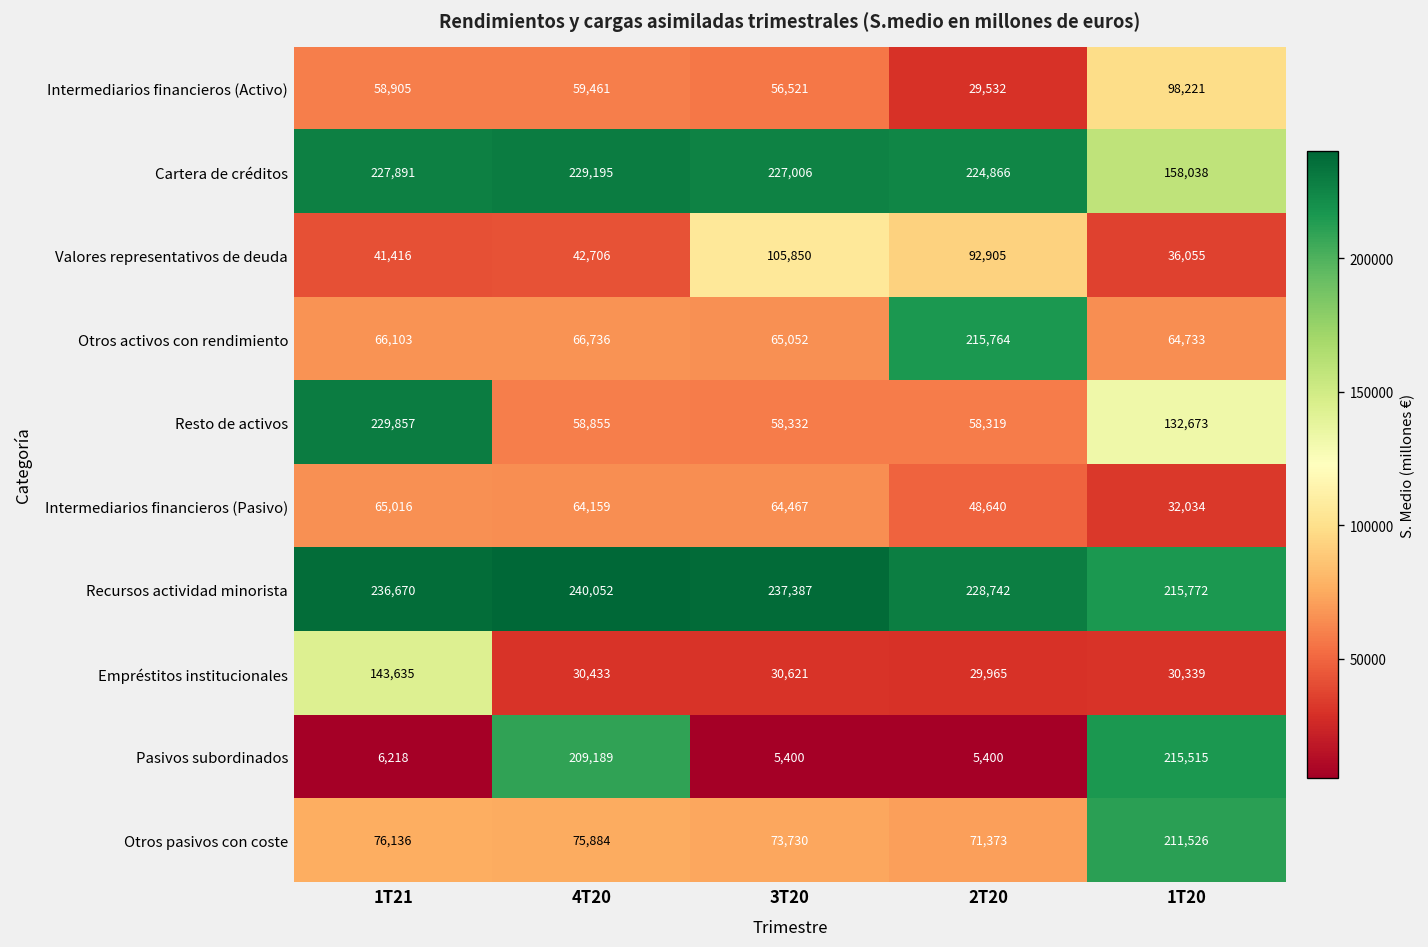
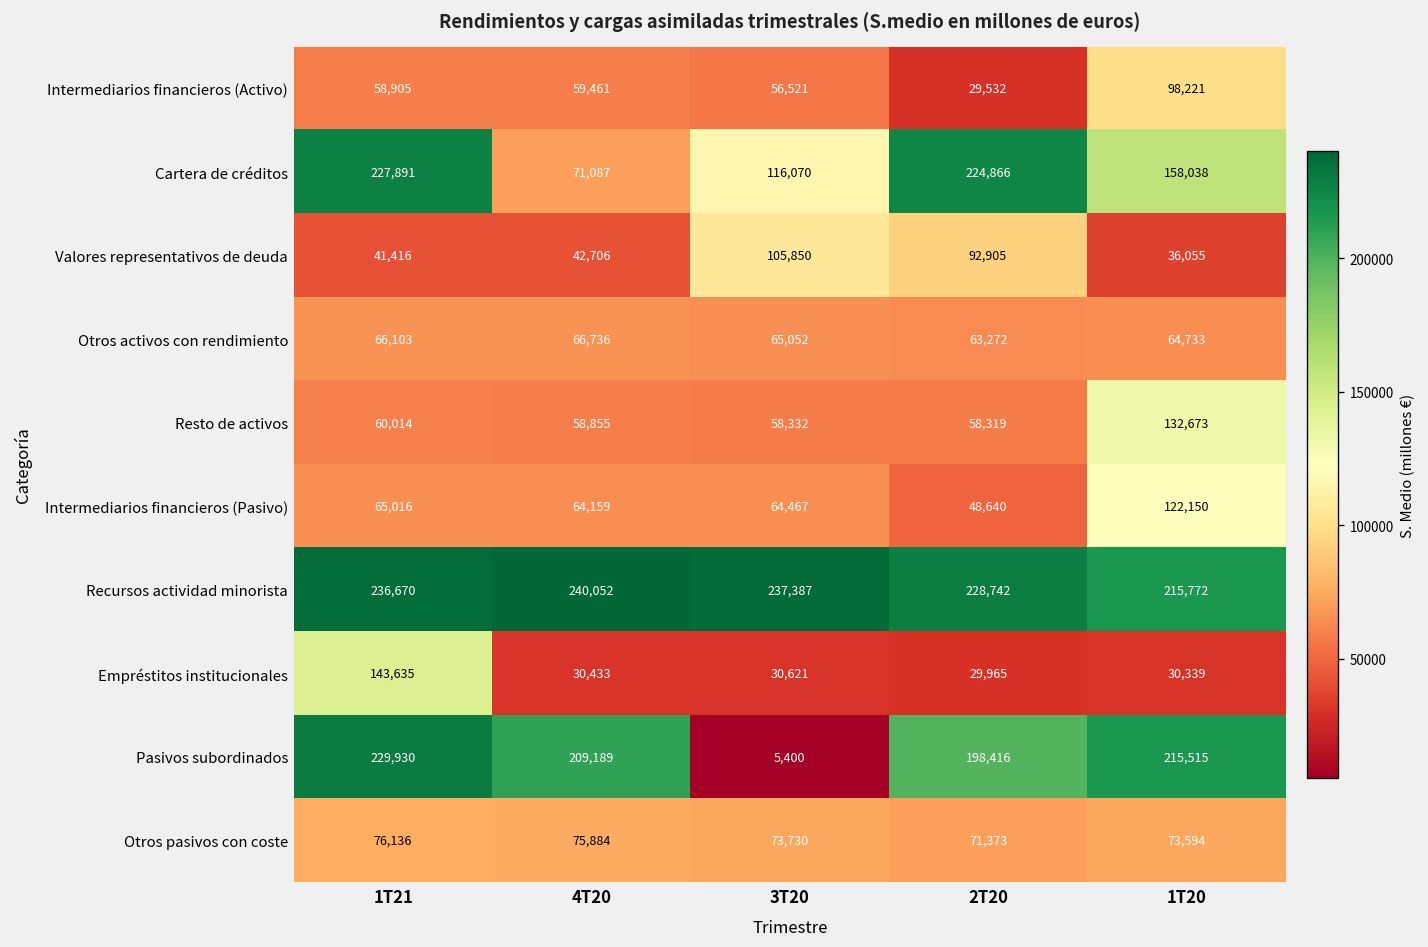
  {
    "Intermediarios financieros (Activo)": {
      "1T21": "58,905",
      "4T20": "59,461",
      "3T20": "56,521",
      "2T20": "29,532",
      "1T20": "98,221"
    },
    "Cartera de créditos": {
      "1T21": "227,891",
-     "4T20": "229,195",
-     "3T20": "227,006",
+     "4T20": "71,087",
+     "3T20": "116,070",
      "2T20": "224,866",
      "1T20": "158,038"
    },
    "Valores representativos de deuda": {
      "1T21": "41,416",
      "4T20": "42,706",
      "3T20": "105,850",
      "2T20": "92,905",
      "1T20": "36,055"
    },
    "Otros activos con rendimiento": {
      "1T21": "66,103",
      "4T20": "66,736",
      "3T20": "65,052",
-     "2T20": "215,764",
+     "2T20": "63,272",
      "1T20": "64,733"
    },
    "Resto de activos": {
-     "1T21": "229,857",
+     "1T21": "60,014",
      "4T20": "58,855",
      "3T20": "58,332",
      "2T20": "58,319",
      "1T20": "132,673"
    },
    "Intermediarios financieros (Pasivo)": {
      "1T21": "65,016",
      "4T20": "64,159",
      "3T20": "64,467",
      "2T20": "48,640",
-     "1T20": "32,034"
+     "1T20": "122,150"
    },
    "Recursos actividad minorista": {
      "1T21": "236,670",
      "4T20": "240,052",
      "3T20": "237,387",
      "2T20": "228,742",
      "1T20": "215,772"
    },
    "Empréstitos institucionales": {
      "1T21": "143,635",
      "4T20": "30,433",
      "3T20": "30,621",
      "2T20": "29,965",
      "1T20": "30,339"
    },
    "Pasivos subordinados": {
-     "1T21": "6,218",
+     "1T21": "229,930",
      "4T20": "209,189",
      "3T20": "5,400",
-     "2T20": "5,400",
+     "2T20": "198,416",
      "1T20": "215,515"
    },
    "Otros pasivos con coste": {
      "1T21": "76,136",
      "4T20": "75,884",
      "3T20": "73,730",
      "2T20": "71,373",
-     "1T20": "211,526"
+     "1T20": "73,594"
    }
  }
